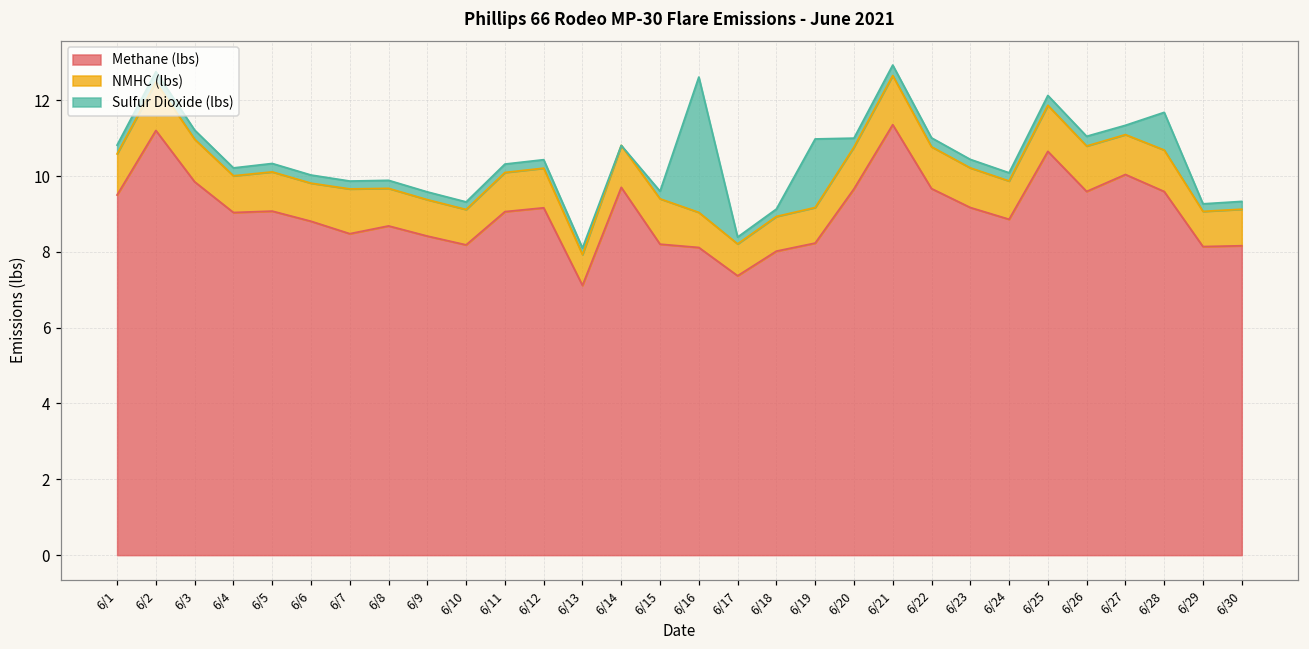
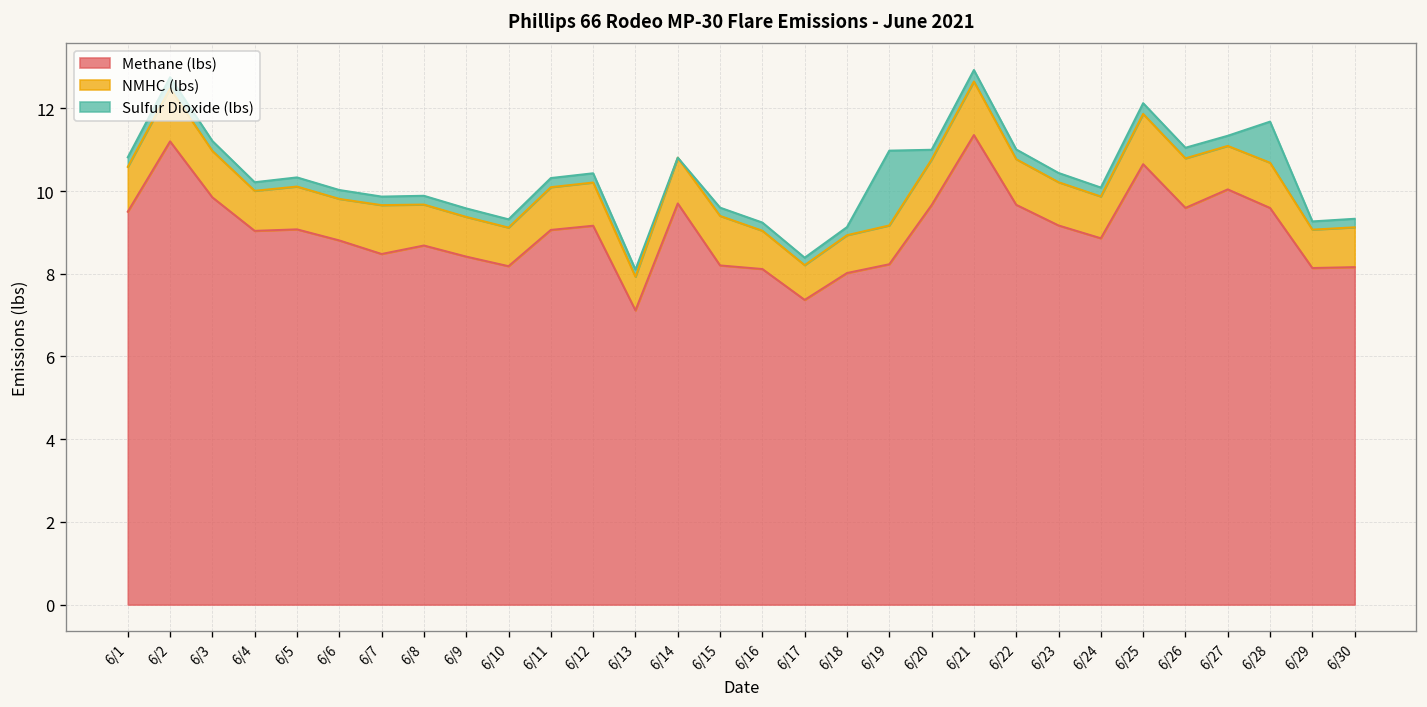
  {
    "Methane (lbs)": {
      "6/1": 9.5,
      "6/2": 11.2,
      "6/3": 9.8,
      "6/4": 9.0,
      "6/5": 9.1,
      "6/6": 8.8,
      "6/7": 8.5,
      "6/8": 8.7,
      "6/9": 8.4,
      "6/10": 8.2,
      "6/11": 9.1,
      "6/12": 9.2,
      "6/13": 7.1,
      "6/14": 9.7,
      "6/15": 8.2,
      "6/16": 8.1,
      "6/17": 7.4,
      "6/18": 8.0,
      "6/19": 8.2,
      "6/20": 9.7,
      "6/21": 11.4,
      "6/22": 9.7,
      "6/23": 9.2,
      "6/24": 8.9,
      "6/25": 10.6,
      "6/26": 9.6,
      "6/27": 10.0,
      "6/28": 9.6,
      "6/29": 8.1,
      "6/30": 8.2
    },
    "NMHC (lbs)": {
      "6/1": 1.1,
      "6/3": 1.1,
      "6/4": 1.0,
      "6/5": 1.0,
      "6/6": 1.0,
      "6/7": 1.2,
      "6/8": 1.0,
      "6/9": 1.0,
      "6/10": 0.9,
      "6/11": 1.0,
      "6/12": 1.0,
      "6/13": 0.8,
      "6/15": 1.2,
      "6/16": 0.9,
      "6/17": 0.8,
      "6/18": 0.9,
      "6/19": 0.9,
      "6/20": 1.1,
      "6/21": 1.3,
      "6/22": 1.1,
      "6/23": 1.0,
      "6/24": 1.0,
      "6/25": 1.2,
      "6/26": 1.2,
      "6/27": 1.1,
      "6/28": 1.1,
      "6/29": 0.9,
      "6/30": 1.0
    },
    "Sulfur Dioxide (lbs)": {
      "6/1": 0.2,
      "6/3": 0.2,
      "6/4": 0.2,
      "6/5": 0.2,
      "6/6": 0.2,
      "6/7": 0.2,
      "6/8": 0.2,
      "6/9": 0.2,
      "6/10": 0.2,
      "6/11": 0.2,
      "6/12": 0.2,
      "6/13": 0.2,
      "6/15": 0.2,
-     "6/16": 3.6,
+     "6/16": 0.2,
      "6/17": 0.2,
      "6/18": 0.2,
      "6/19": 1.8,
      "6/20": 0.2,
      "6/21": 0.3,
      "6/22": 0.2,
      "6/23": 0.2,
      "6/24": 0.2,
      "6/25": 0.3,
      "6/26": 0.3,
      "6/27": 0.2,
      "6/28": 1.0,
      "6/29": 0.2,
      "6/30": 0.2
    }
  }
